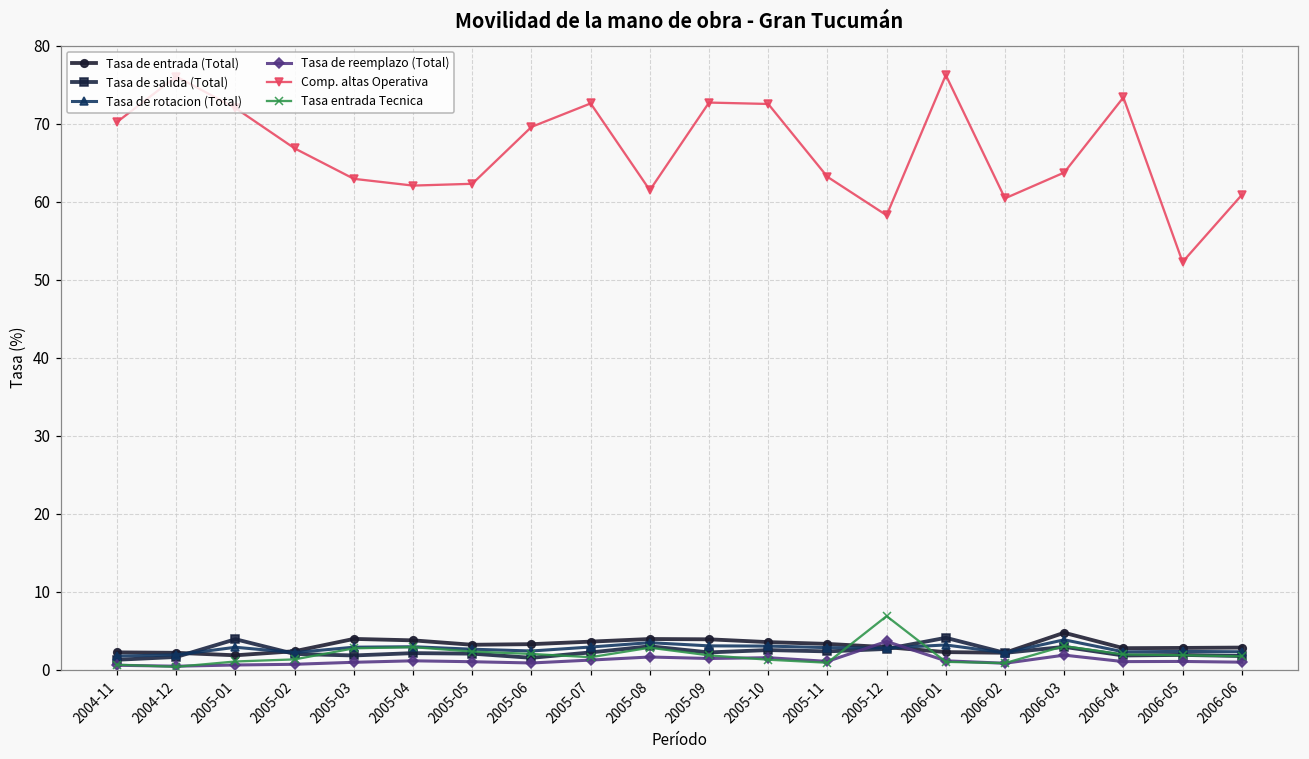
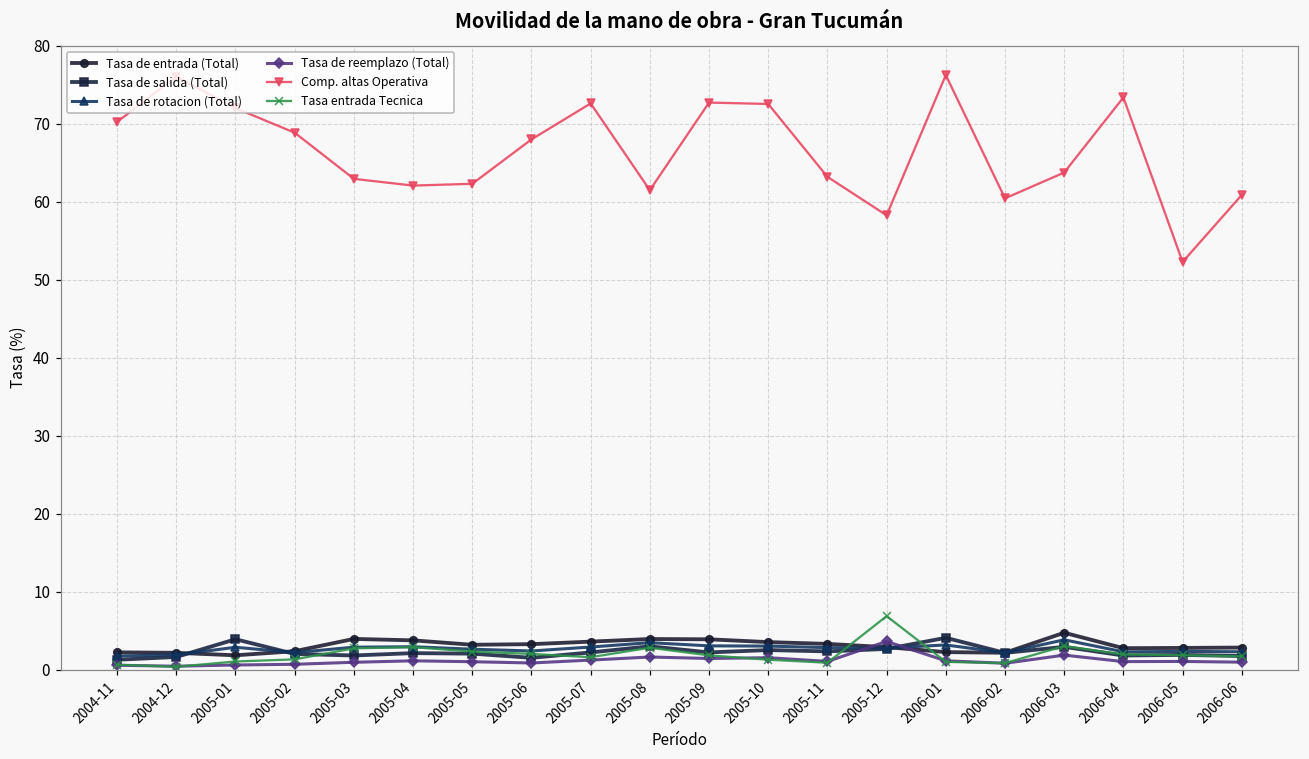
  {
    "Tasa de reemplazo (Total)": {
      "2005-01": 1,
      "2005-02": 1,
      "2005-03": 1,
      "2005-04": 1,
      "2005-05": 1,
      "2005-06": 1,
      "2005-07": 1,
      "2005-08": 2,
      "2005-09": 1,
      "2005-12": 4,
      "2006-03": 2,
      "2006-04": 1,
      "2006-05": 1,
      "2006-06": 1
    },
    "Comp. altas Operativa": {
      "2004-11": 70,
-     "2005-02": 67,
+     "2005-02": 69,
      "2005-03": 63,
      "2005-04": 62,
      "2005-05": 62,
-     "2005-06": 70,
+     "2005-06": 68,
      "2005-07": 73,
      "2005-08": 61,
      "2005-09": 73,
      "2005-10": 73,
      "2005-11": 63,
      "2005-12": 58,
      "2006-01": 76,
      "2006-02": 60,
      "2006-03": 64,
      "2006-04": 73,
      "2006-05": 52,
      "2006-06": 61
    },
    "Tasa entrada Tecnica": {
      "2005-01": 1,
      "2005-02": 1,
      "2005-06": 2,
      "2005-07": 2,
      "2005-09": 2,
      "2005-12": 7
    }
  }
